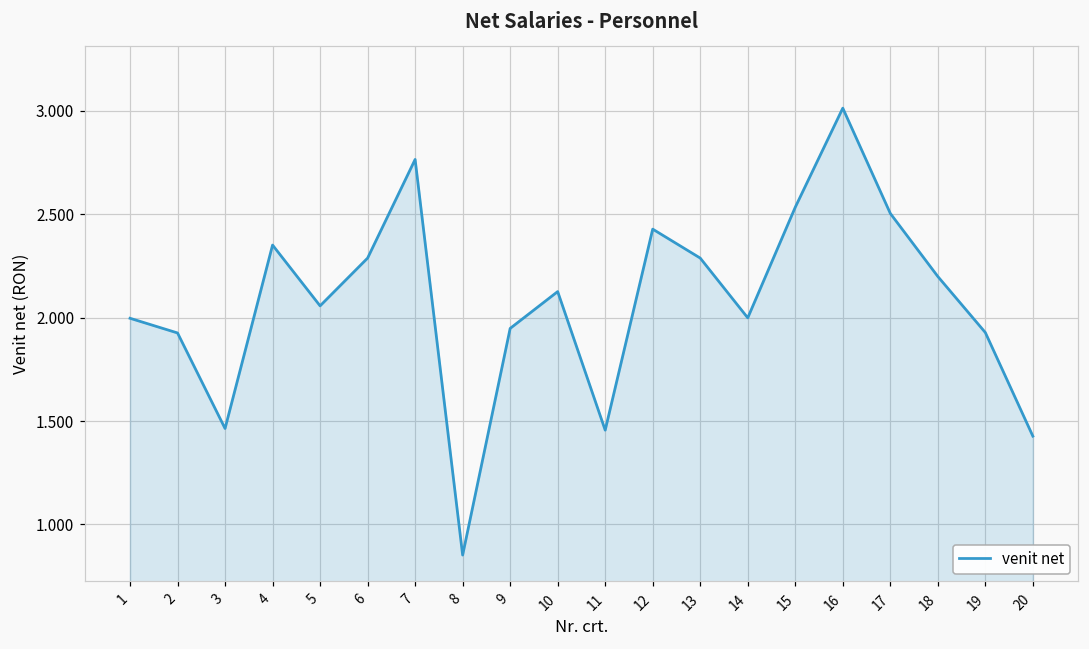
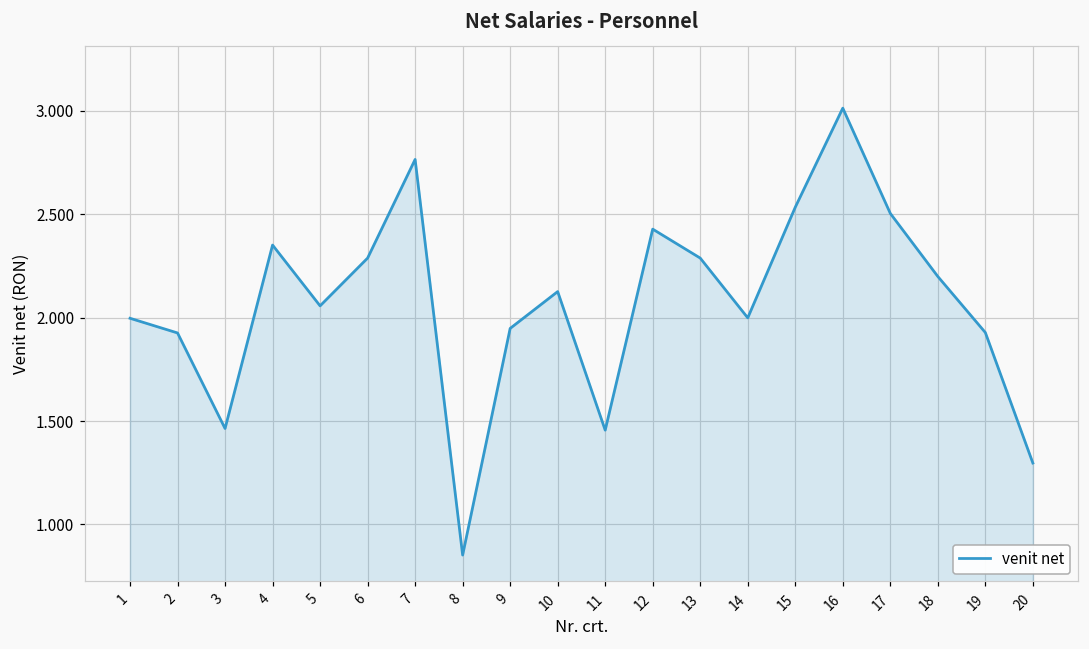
  {
    "1": 2.00,
    "2": 1.93,
    "3": 1.46,
    "4": 2.35,
    "5": 2.06,
    "6": 2.29,
    "7": 2.77,
    "8": 0.85,
    "9": 1.95,
    "10": 2.13,
    "11": 1.46,
    "12": 2.43,
    "13": 2.29,
    "14": 2.00,
    "15": 2.53,
    "16": 3.01,
    "17": 2.50,
    "18": 2.20,
    "19": 1.93,
-   "20": 1.43
+   "20": 1.30
  }
